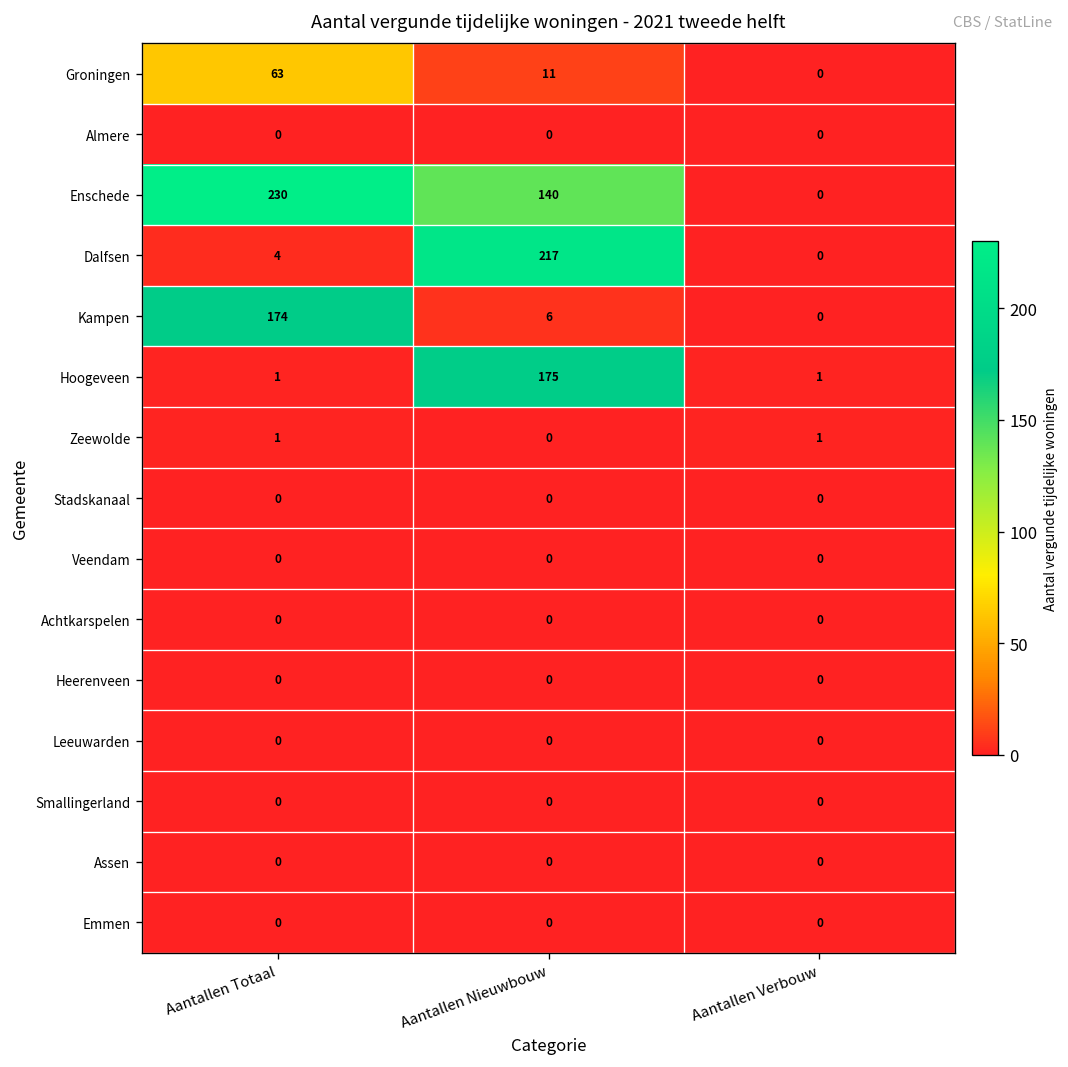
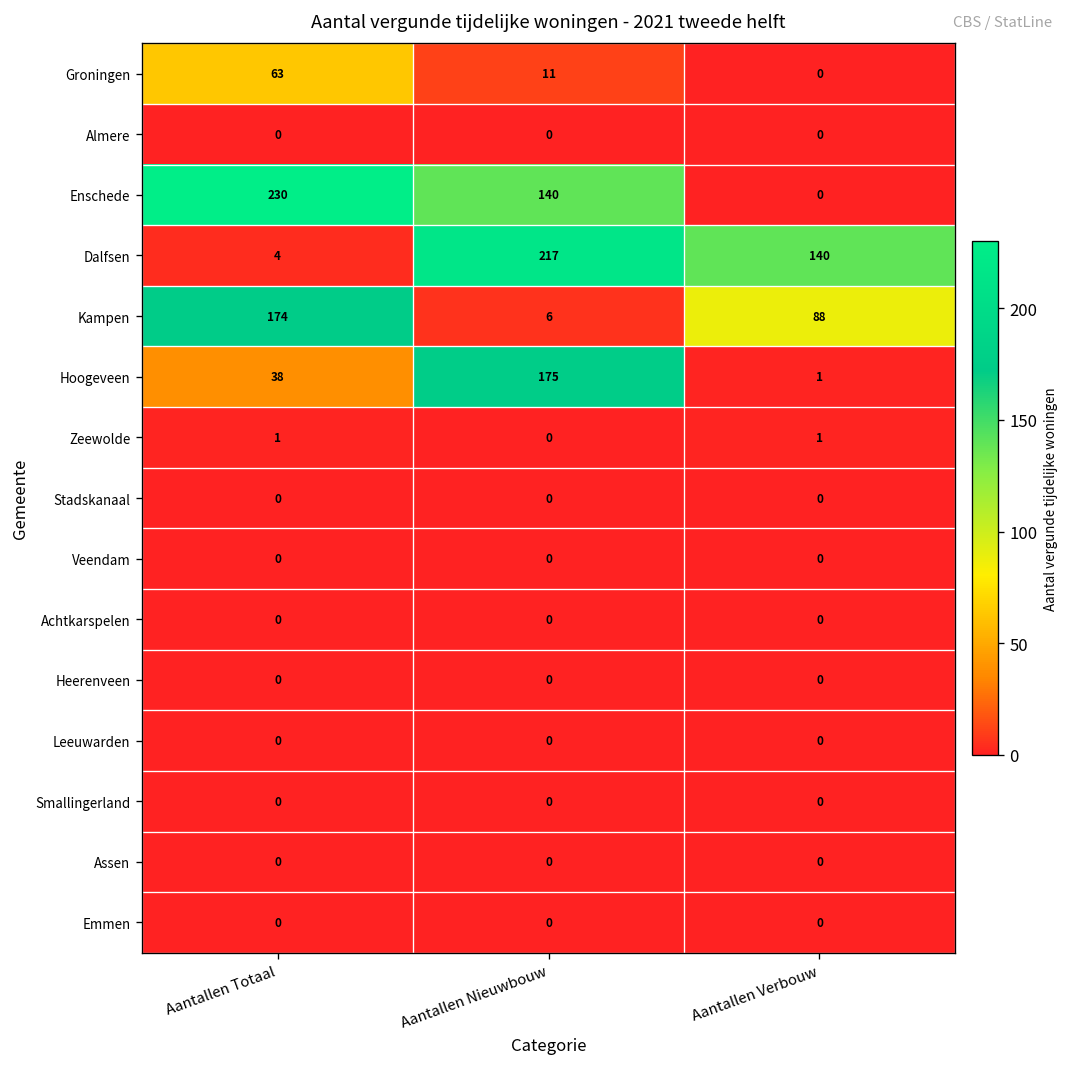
  {
    "Groningen": {
      "Aantallen Totaal": 63,
      "Aantallen Nieuwbouw": 11,
      "Aantallen Verbouw": 0
    },
    "Almere": {
      "Aantallen Totaal": 0,
      "Aantallen Nieuwbouw": 0,
      "Aantallen Verbouw": 0
    },
    "Enschede": {
      "Aantallen Totaal": 230,
      "Aantallen Nieuwbouw": 140,
      "Aantallen Verbouw": 0
    },
    "Dalfsen": {
      "Aantallen Totaal": 4,
      "Aantallen Nieuwbouw": 217,
-     "Aantallen Verbouw": 0
+     "Aantallen Verbouw": 140
    },
    "Kampen": {
      "Aantallen Totaal": 174,
      "Aantallen Nieuwbouw": 6,
-     "Aantallen Verbouw": 0
+     "Aantallen Verbouw": 88
    },
    "Hoogeveen": {
-     "Aantallen Totaal": 1,
+     "Aantallen Totaal": 38,
      "Aantallen Nieuwbouw": 175,
      "Aantallen Verbouw": 1
    },
    "Zeewolde": {
      "Aantallen Totaal": 1,
      "Aantallen Nieuwbouw": 0,
      "Aantallen Verbouw": 1
    },
    "Stadskanaal": {
      "Aantallen Totaal": 0,
      "Aantallen Nieuwbouw": 0,
      "Aantallen Verbouw": 0
    },
    "Veendam": {
      "Aantallen Totaal": 0,
      "Aantallen Nieuwbouw": 0,
      "Aantallen Verbouw": 0
    },
    "Achtkarspelen": {
      "Aantallen Totaal": 0,
      "Aantallen Nieuwbouw": 0,
      "Aantallen Verbouw": 0
    },
    "Heerenveen": {
      "Aantallen Totaal": 0,
      "Aantallen Nieuwbouw": 0,
      "Aantallen Verbouw": 0
    },
    "Leeuwarden": {
      "Aantallen Totaal": 0,
      "Aantallen Nieuwbouw": 0,
      "Aantallen Verbouw": 0
    },
    "Smallingerland": {
      "Aantallen Totaal": 0,
      "Aantallen Nieuwbouw": 0,
      "Aantallen Verbouw": 0
    },
    "Assen": {
      "Aantallen Totaal": 0,
      "Aantallen Nieuwbouw": 0,
      "Aantallen Verbouw": 0
    },
    "Emmen": {
      "Aantallen Totaal": 0,
      "Aantallen Nieuwbouw": 0,
      "Aantallen Verbouw": 0
    }
  }
